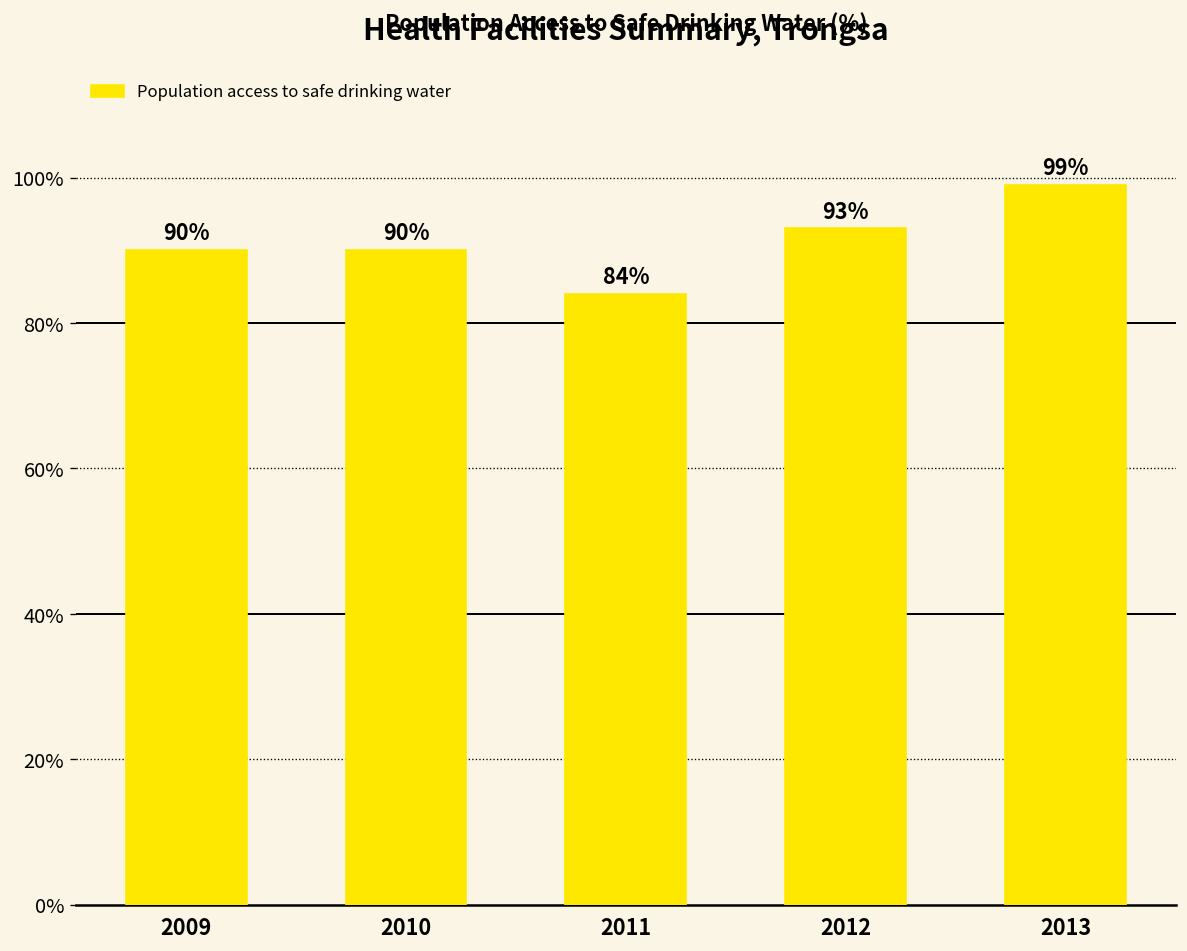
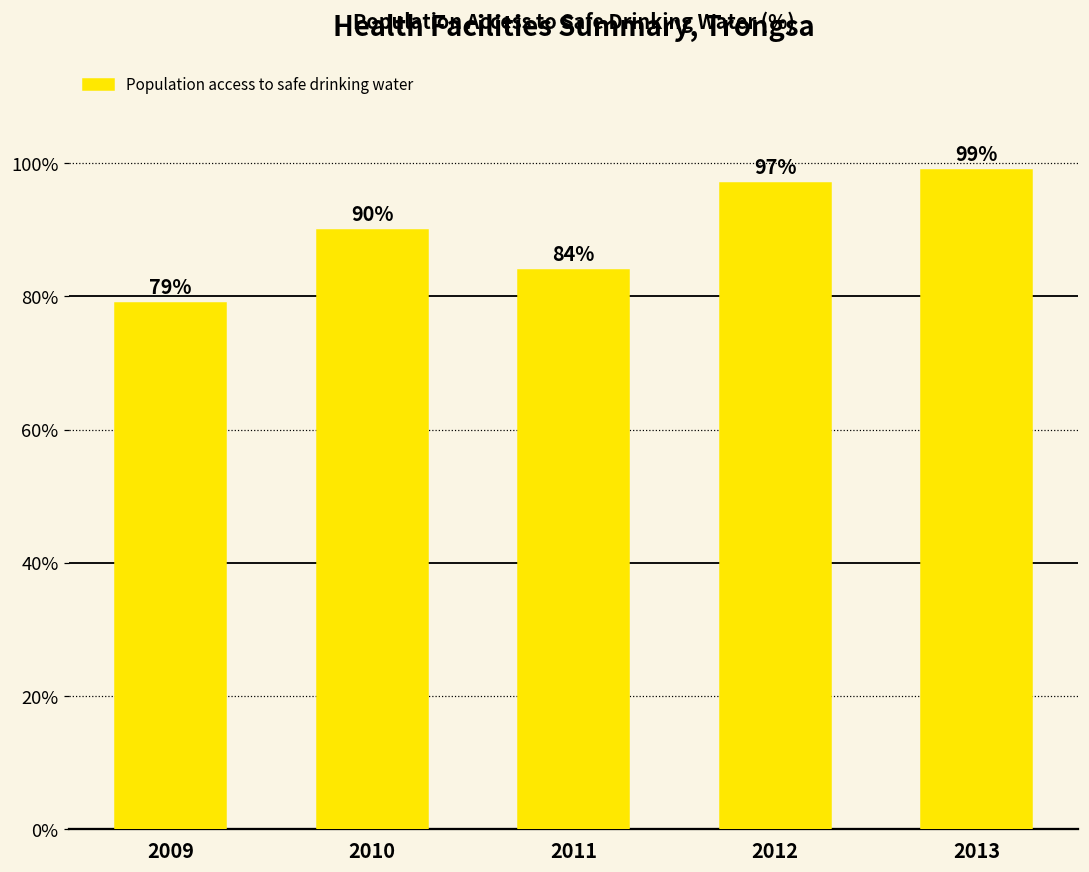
  {
-   "2009": "90%",
+   "2009": "79%",
    "2010": "90%",
    "2011": "84%",
-   "2012": "93%",
+   "2012": "97%",
    "2013": "99%"
  }
